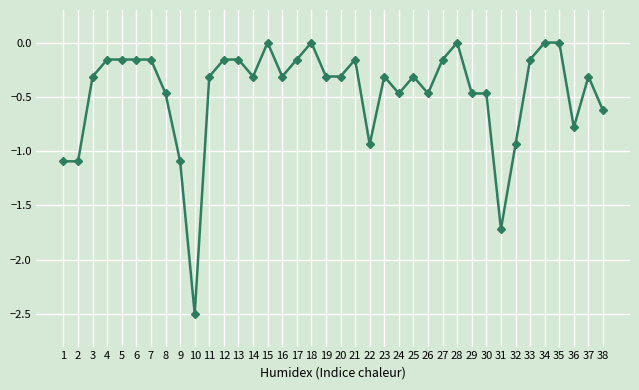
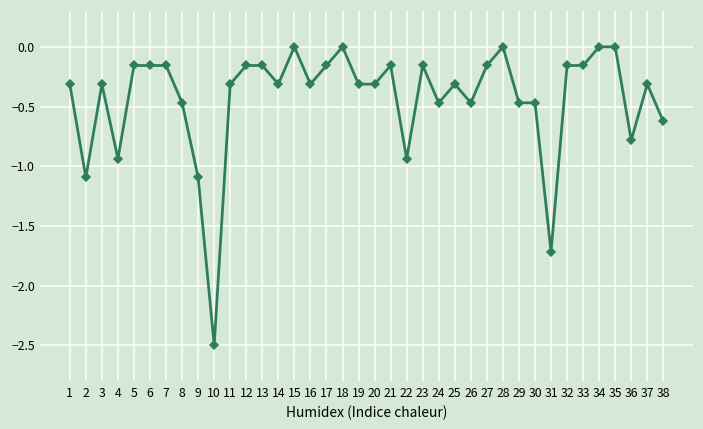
  {
-   "1": -1.09,
+   "1": -0.31,
    "2": -1.09,
    "3": -0.31,
-   "4": -0.16,
+   "4": -0.94,
    "5": -0.16,
    "6": -0.16,
    "7": -0.16,
    "8": -0.47,
    "9": -1.09,
    "10": -2.50,
    "11": -0.31,
    "12": -0.16,
    "13": -0.16,
    "14": -0.31,
    "15": 0.00,
    "16": -0.31,
    "17": -0.16,
    "18": 0.00,
    "19": -0.31,
    "20": -0.31,
    "21": -0.16,
    "22": -0.94,
-   "23": -0.31,
+   "23": -0.16,
    "24": -0.47,
    "25": -0.31,
    "26": -0.47,
    "27": -0.16,
    "28": 0.00,
    "29": -0.47,
    "30": -0.47,
    "31": -1.72,
-   "32": -0.94,
+   "32": -0.16,
    "33": -0.16,
    "34": 0.00,
    "35": 0.00,
    "36": -0.78,
    "37": -0.31,
    "38": -0.63
  }
